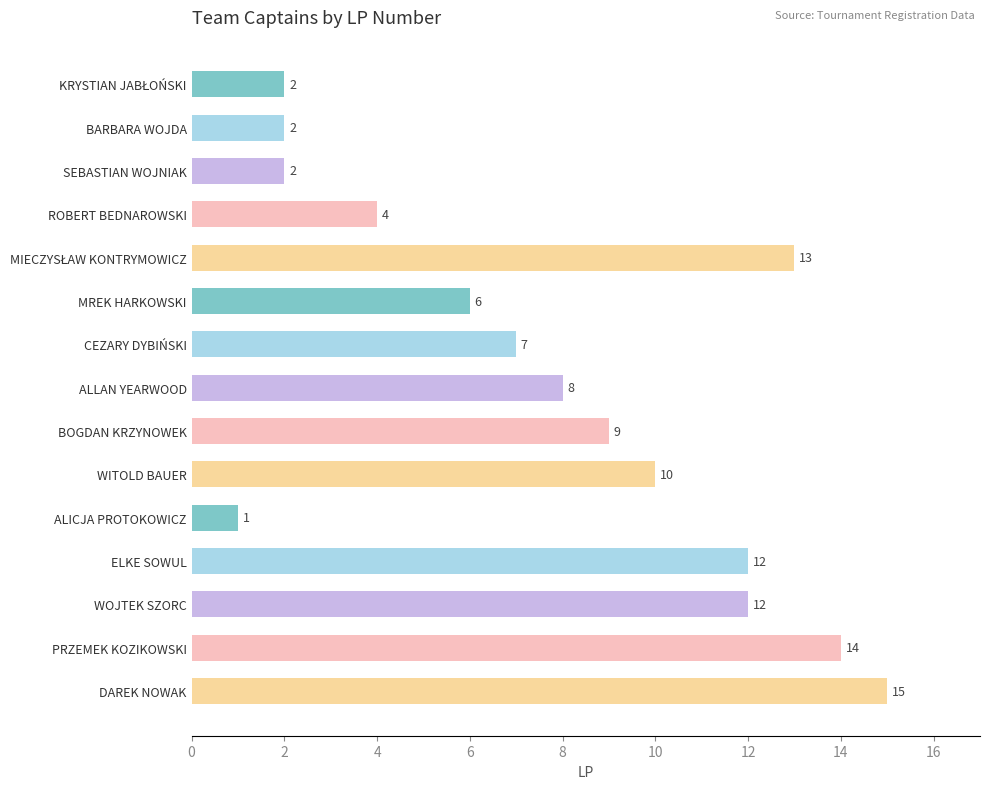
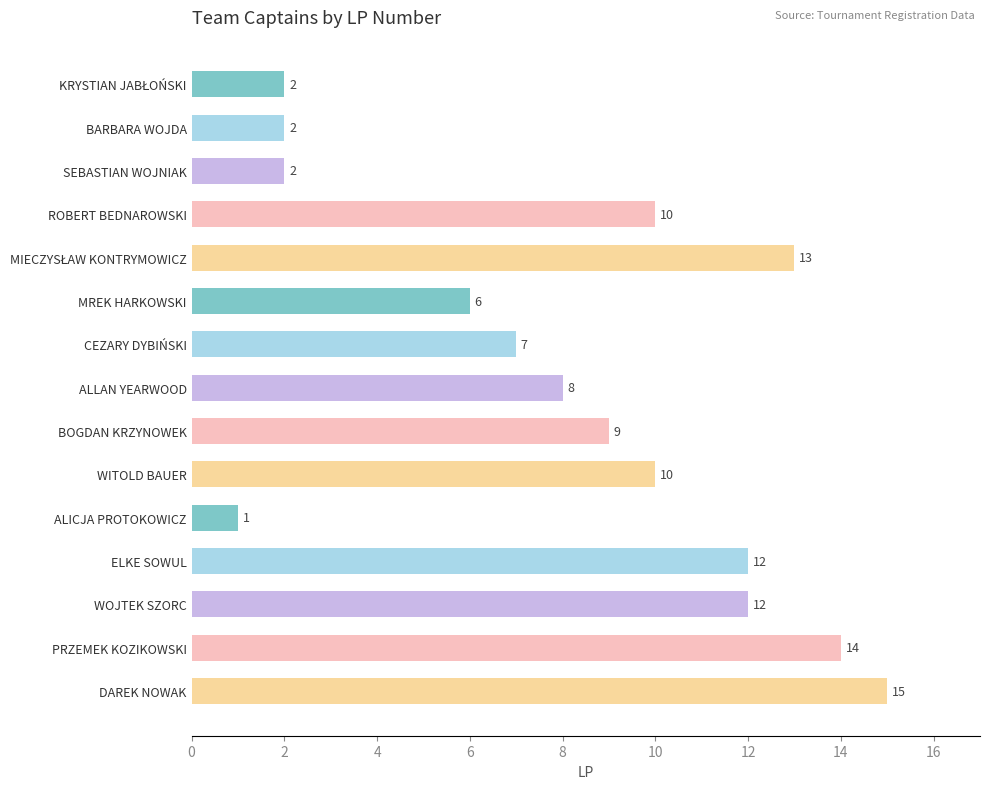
  {
    "KRYSTIAN JABŁOŃSKI": 2,
    "BARBARA WOJDA": 2,
    "SEBASTIAN WOJNIAK": 2,
-   "ROBERT BEDNAROWSKI": 4,
+   "ROBERT BEDNAROWSKI": 10,
    "MIECZYSŁAW KONTRYMOWICZ": 13,
    "MREK HARKOWSKI": 6,
    "CEZARY DYBIŃSKI": 7,
    "ALLAN YEARWOOD": 8,
    "BOGDAN KRZYNOWEK": 9,
    "WITOLD BAUER": 10,
    "ALICJA PROTOKOWICZ": 1,
    "ELKE SOWUL": 12,
    "WOJTEK SZORC": 12,
    "PRZEMEK KOZIKOWSKI": 14,
    "DAREK NOWAK": 15
  }
